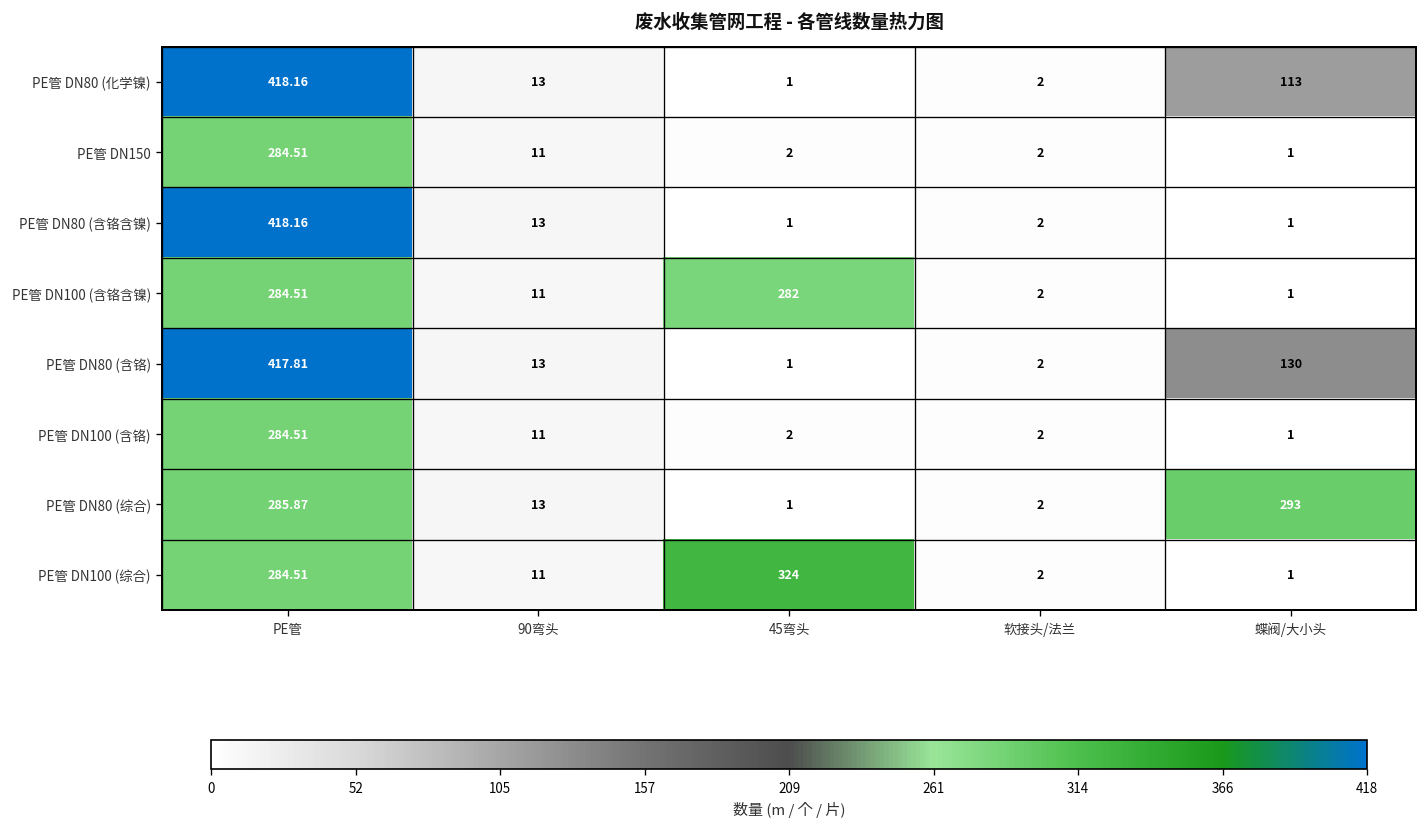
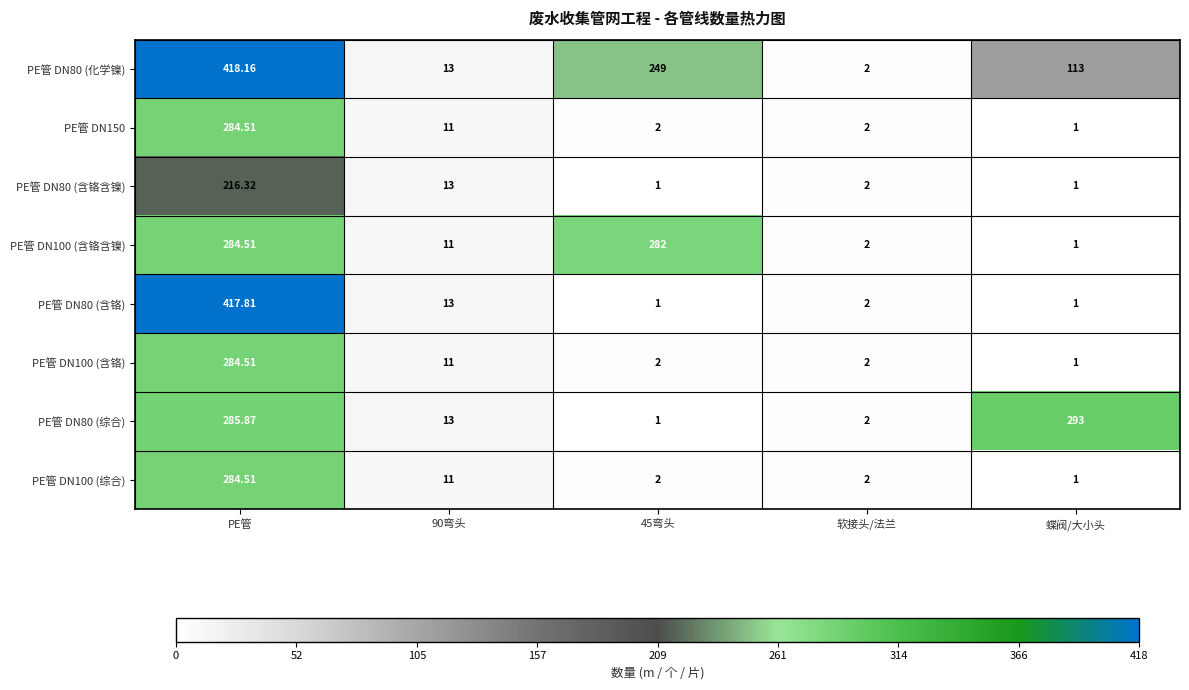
  {
    "PE管 DN80 (化学镍)": {
      "PE管": 418.16,
      "90弯头": 13,
-     "45弯头": 1,
+     "45弯头": 249,
      "软接头/法兰": 2,
      "蝶阀/大小头": 113
    },
    "PE管 DN150": {
      "PE管": 284.51,
      "90弯头": 11,
      "45弯头": 2,
      "软接头/法兰": 2,
      "蝶阀/大小头": 1
    },
    "PE管 DN80 (含铬含镍)": {
-     "PE管": 418.16,
+     "PE管": 216.32,
      "90弯头": 13,
      "45弯头": 1,
      "软接头/法兰": 2,
      "蝶阀/大小头": 1
    },
    "PE管 DN100 (含铬含镍)": {
      "PE管": 284.51,
      "90弯头": 11,
      "45弯头": 282,
      "软接头/法兰": 2,
      "蝶阀/大小头": 1
    },
    "PE管 DN80 (含铬)": {
      "PE管": 417.81,
      "90弯头": 13,
      "45弯头": 1,
      "软接头/法兰": 2,
-     "蝶阀/大小头": 130
+     "蝶阀/大小头": 1
    },
    "PE管 DN100 (含铬)": {
      "PE管": 284.51,
      "90弯头": 11,
      "45弯头": 2,
      "软接头/法兰": 2,
      "蝶阀/大小头": 1
    },
    "PE管 DN80 (综合)": {
      "PE管": 285.87,
      "90弯头": 13,
      "45弯头": 1,
      "软接头/法兰": 2,
      "蝶阀/大小头": 293
    },
    "PE管 DN100 (综合)": {
      "PE管": 284.51,
      "90弯头": 11,
-     "45弯头": 324,
+     "45弯头": 2,
      "软接头/法兰": 2,
      "蝶阀/大小头": 1
    }
  }
